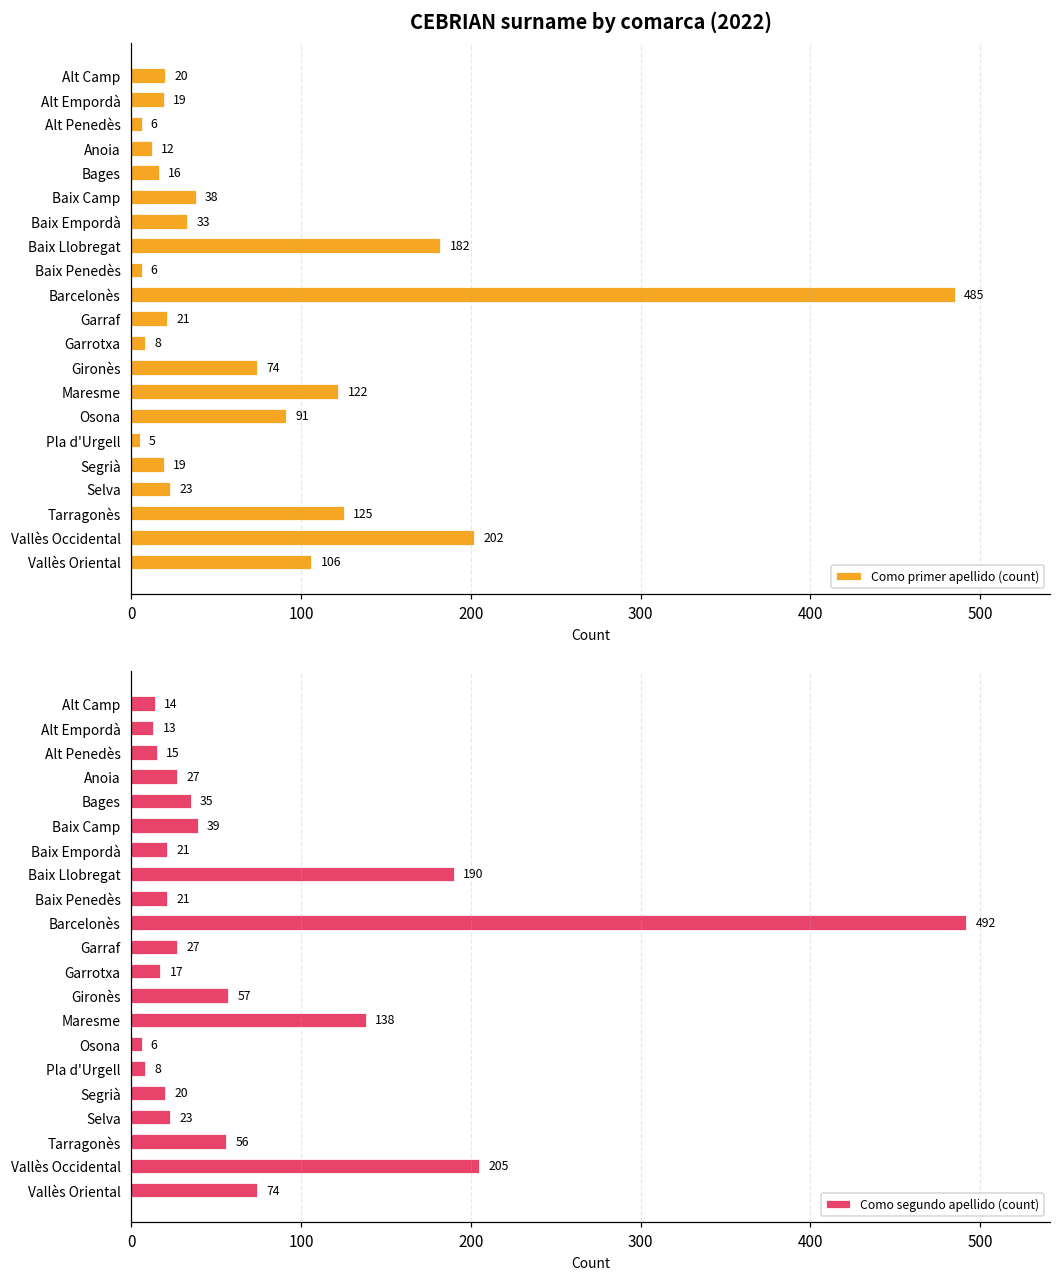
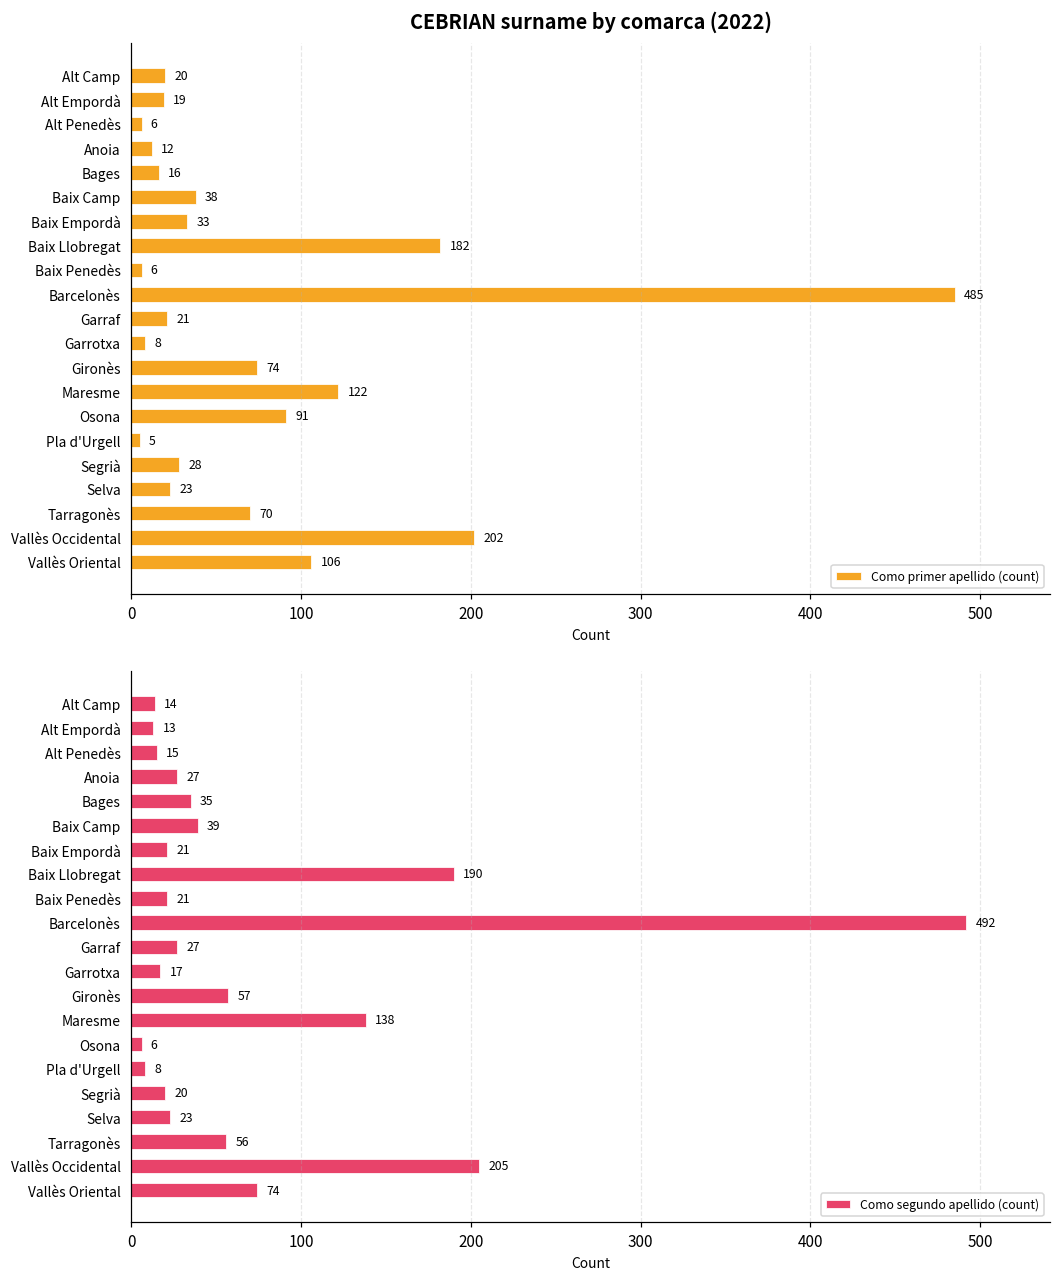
  {
    "CEBRIAN surname by comarca (2022)": {
      "Alt Camp": 20,
      "Alt Empordà": 19,
      "Alt Penedès": 6,
      "Anoia": 12,
      "Bages": 16,
      "Baix Camp": 38,
      "Baix Empordà": 33,
      "Baix Llobregat": 182,
      "Baix Penedès": 6,
      "Barcelonès": 485,
      "Garraf": 21,
      "Garrotxa": 8,
      "Gironès": 74,
      "Maresme": 122,
      "Osona": 91,
      "Pla d'Urgell": 5,
-     "Segrià": 19,
+     "Segrià": 28,
      "Selva": 23,
-     "Tarragonès": 125,
+     "Tarragonès": 70,
      "Vallès Occidental": 202,
      "Vallès Oriental": 106
    }
  }
